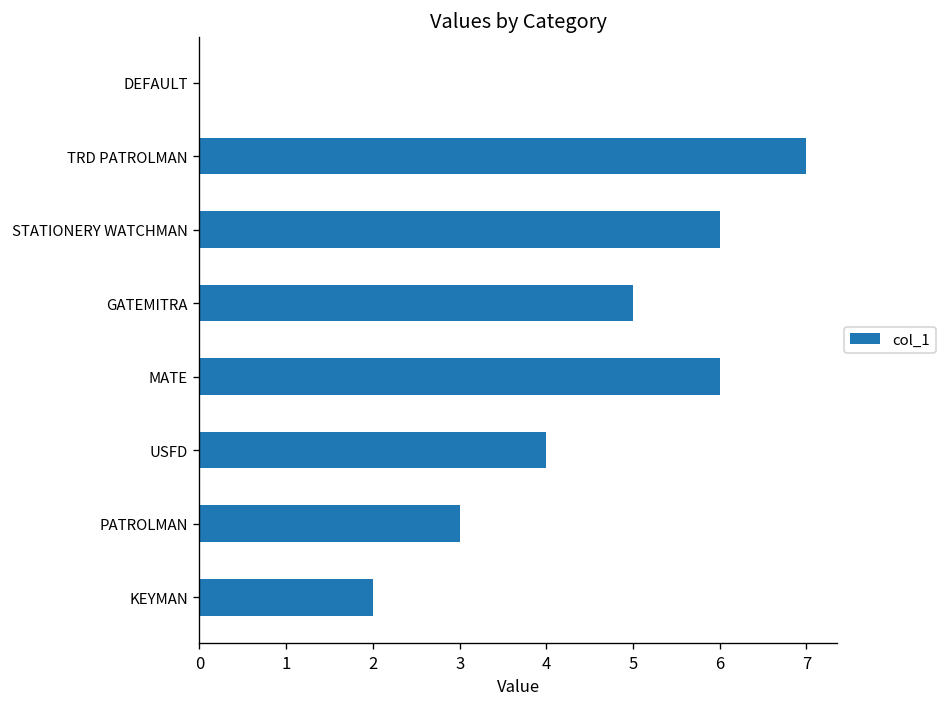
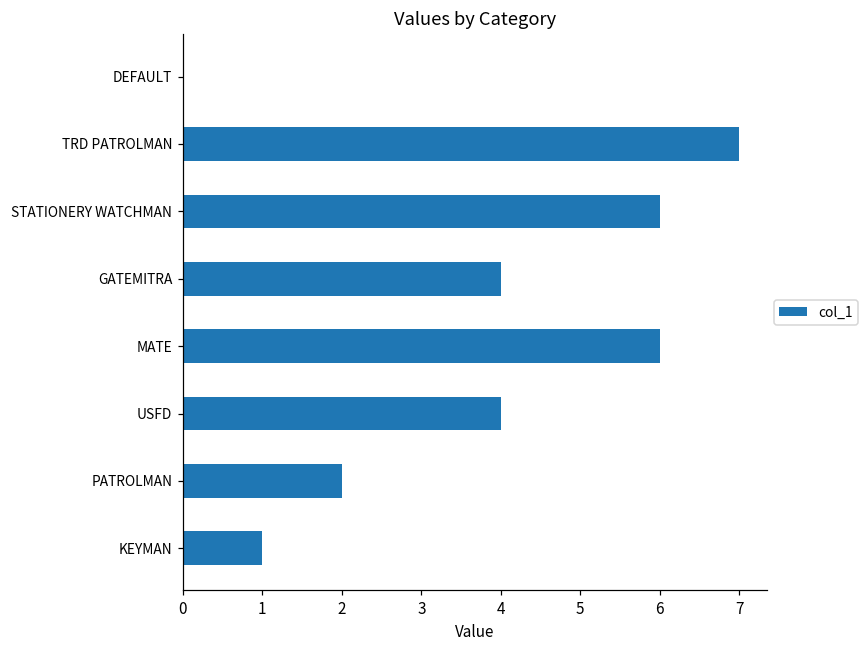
  {
    "DEFAULT": 0,
    "TRD PATROLMAN": 7,
    "STATIONERY WATCHMAN": 6,
-   "GATEMITRA": 5,
+   "GATEMITRA": 4,
    "MATE": 6,
    "USFD": 4,
-   "PATROLMAN": 3,
-   "KEYMAN": 2
+   "PATROLMAN": 2,
+   "KEYMAN": 1
  }
